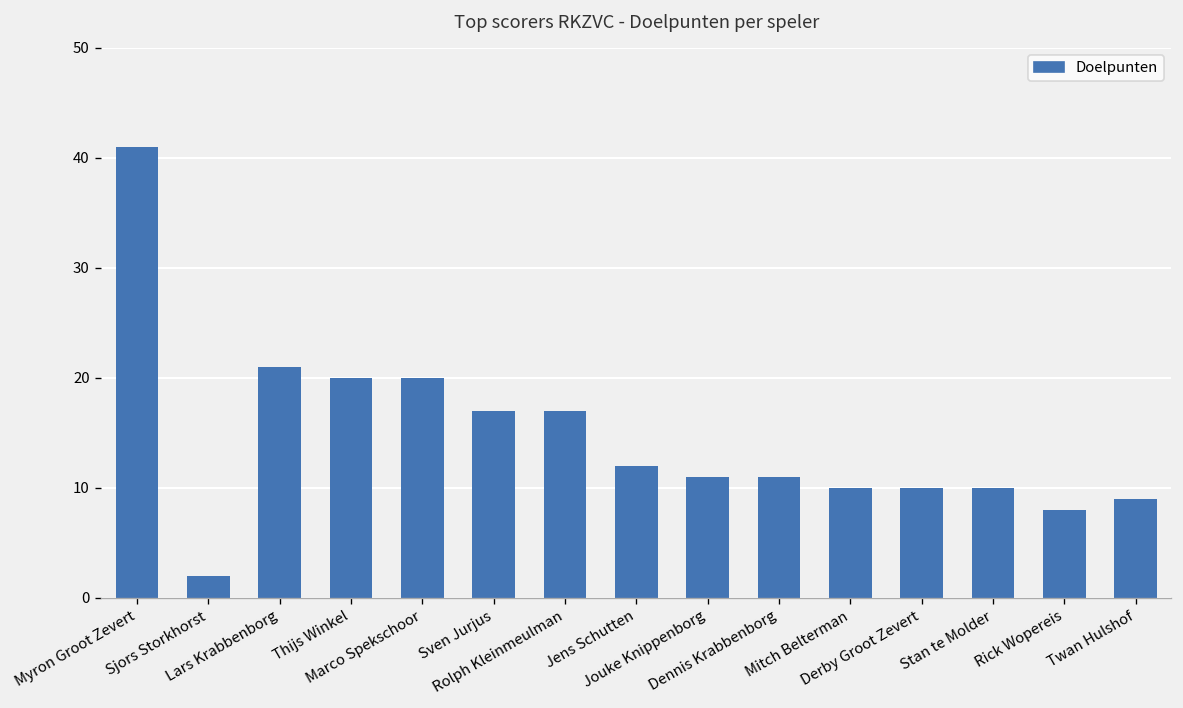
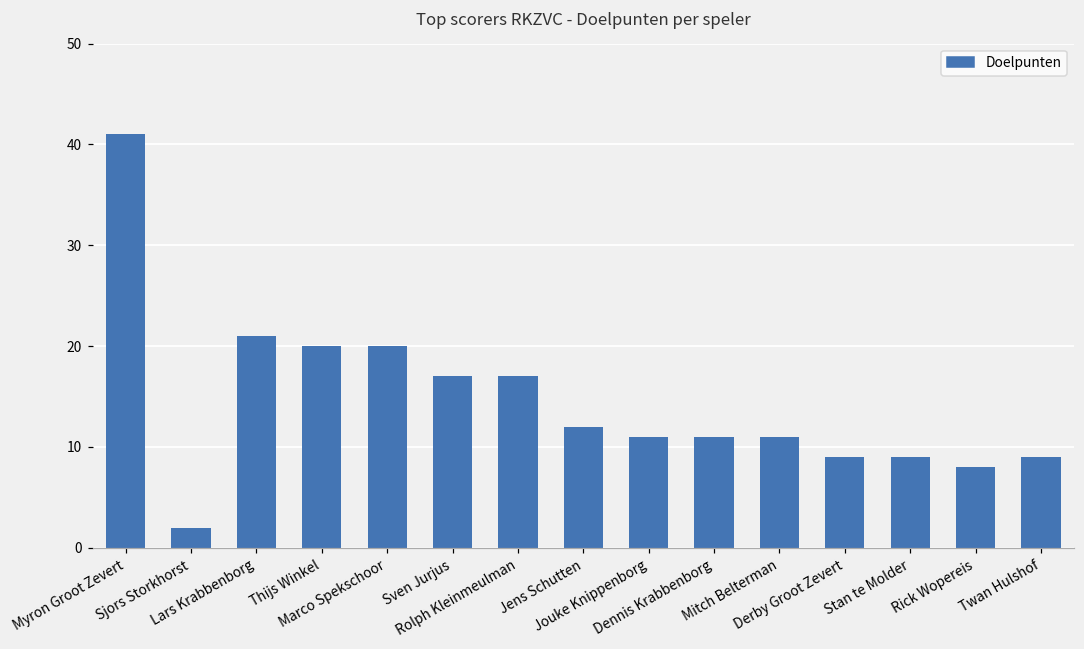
  {
    "Myron Groot Zevert": 41,
    "Sjors Storkhorst": 2,
    "Lars Krabbenborg": 21,
    "Thijs Winkel": 20,
    "Marco Spekschoor": 20,
    "Sven Jurjus": 17,
    "Rolph Kleinmeulman": 17,
    "Jens Schutten": 12,
    "Jouke Knippenborg": 11,
    "Dennis Krabbenborg": 11,
-   "Mitch Belterman": 10,
-   "Derby Groot Zevert": 10,
-   "Stan te Molder": 10,
+   "Mitch Belterman": 11,
+   "Derby Groot Zevert": 9,
+   "Stan te Molder": 9,
    "Rick Wopereis": 8,
    "Twan Hulshof": 9
  }
